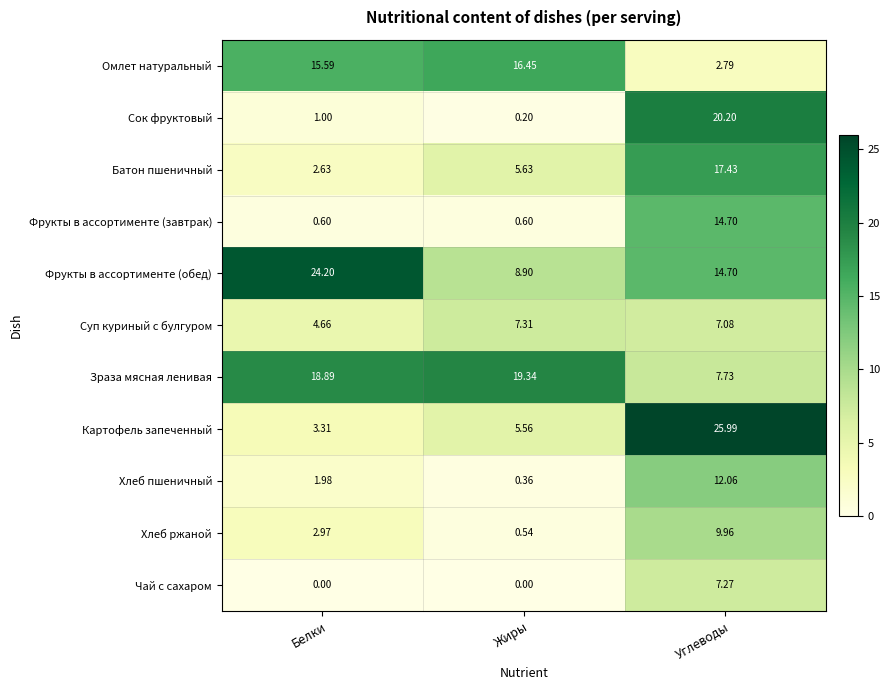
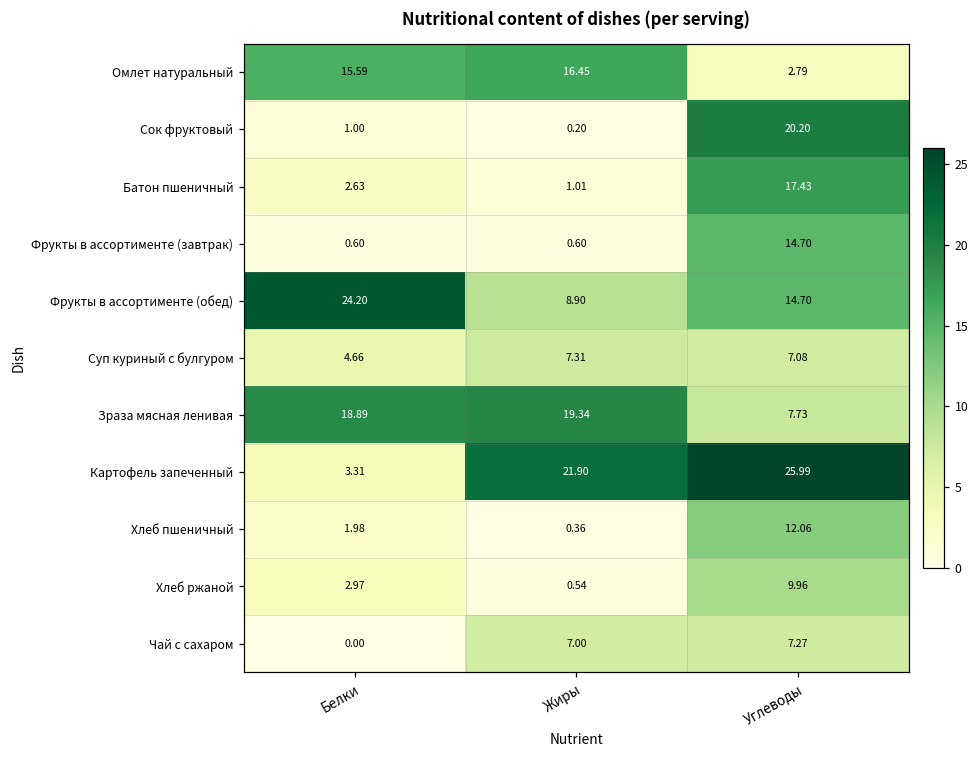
  {
    "Омлет натуральный": {
      "Белки": 15.59,
      "Жиры": 16.45,
      "Углеводы": 2.79
    },
    "Сок фруктовый": {
      "Белки": 1.00,
      "Жиры": 0.20,
      "Углеводы": 20.20
    },
    "Батон пшеничный": {
      "Белки": 2.63,
-     "Жиры": 5.63,
+     "Жиры": 1.01,
      "Углеводы": 17.43
    },
    "Фрукты в ассортименте (завтрак)": {
      "Белки": 0.60,
      "Жиры": 0.60,
      "Углеводы": 14.70
    },
    "Фрукты в ассортименте (обед)": {
      "Белки": 24.20,
      "Жиры": 8.90,
      "Углеводы": 14.70
    },
    "Суп куриный с булгуром": {
      "Белки": 4.66,
      "Жиры": 7.31,
      "Углеводы": 7.08
    },
    "Зраза мясная ленивая": {
      "Белки": 18.89,
      "Жиры": 19.34,
      "Углеводы": 7.73
    },
    "Картофель запеченный": {
      "Белки": 3.31,
-     "Жиры": 5.56,
+     "Жиры": 21.90,
      "Углеводы": 25.99
    },
    "Хлеб пшеничный": {
      "Белки": 1.98,
      "Жиры": 0.36,
      "Углеводы": 12.06
    },
    "Хлеб ржаной": {
      "Белки": 2.97,
      "Жиры": 0.54,
      "Углеводы": 9.96
    },
    "Чай с сахаром": {
      "Белки": 0.00,
-     "Жиры": 0.00,
+     "Жиры": 7.00,
      "Углеводы": 7.27
    }
  }
